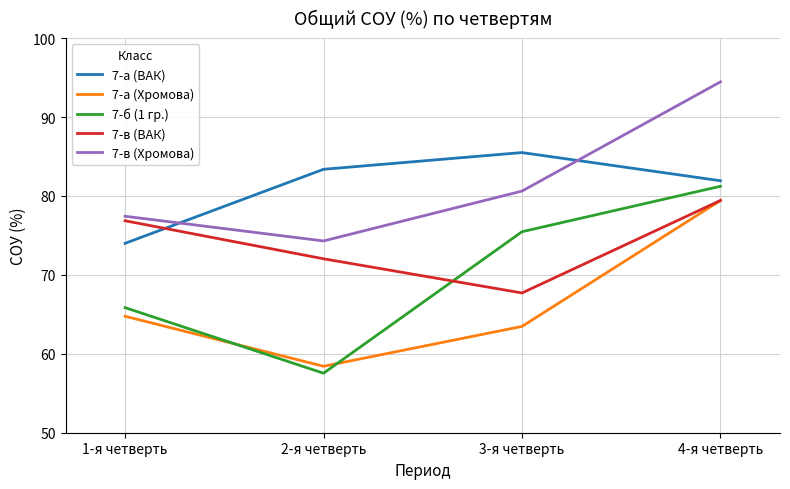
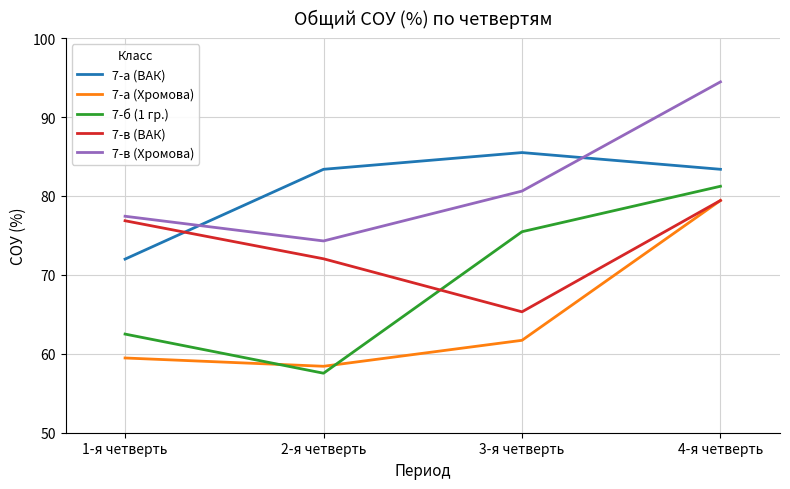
  {
    "7-а (ВАК)": {
-     "1-я четверть": 74,
+     "1-я четверть": 72,
      "2-я четверть": 83,
      "3-я четверть": 86,
-     "4-я четверть": 82
+     "4-я четверть": 83
    },
    "7-а (Хромова)": {
-     "1-я четверть": 65,
+     "1-я четверть": 59,
      "2-я четверть": 58,
-     "3-я четверть": 63
+     "3-я четверть": 62
    },
    "7-б (1 гр.)": {
-     "1-я четверть": 66,
+     "1-я четверть": 63,
      "2-я четверть": 58,
      "3-я четверть": 75,
      "4-я четверть": 81
    },
    "7-в (ВАК)": {
      "1-я четверть": 77,
      "2-я четверть": 72,
-     "3-я четверть": 68
+     "3-я четверть": 65
    },
    "7-в (Хромова)": {
      "1-я четверть": 77,
      "2-я четверть": 74,
      "3-я четверть": 81,
      "4-я четверть": 94
    }
  }
